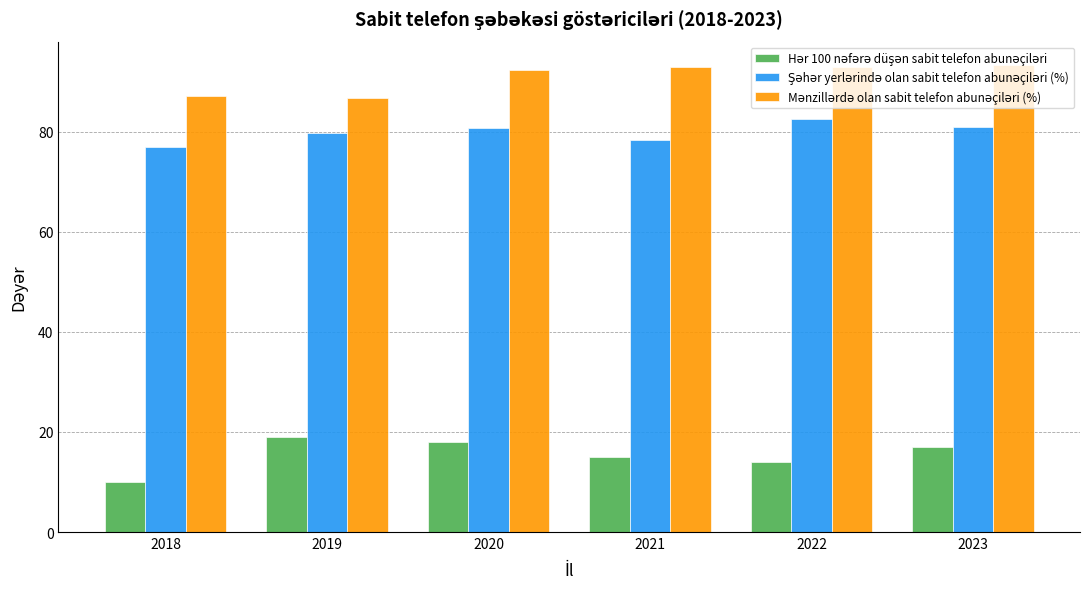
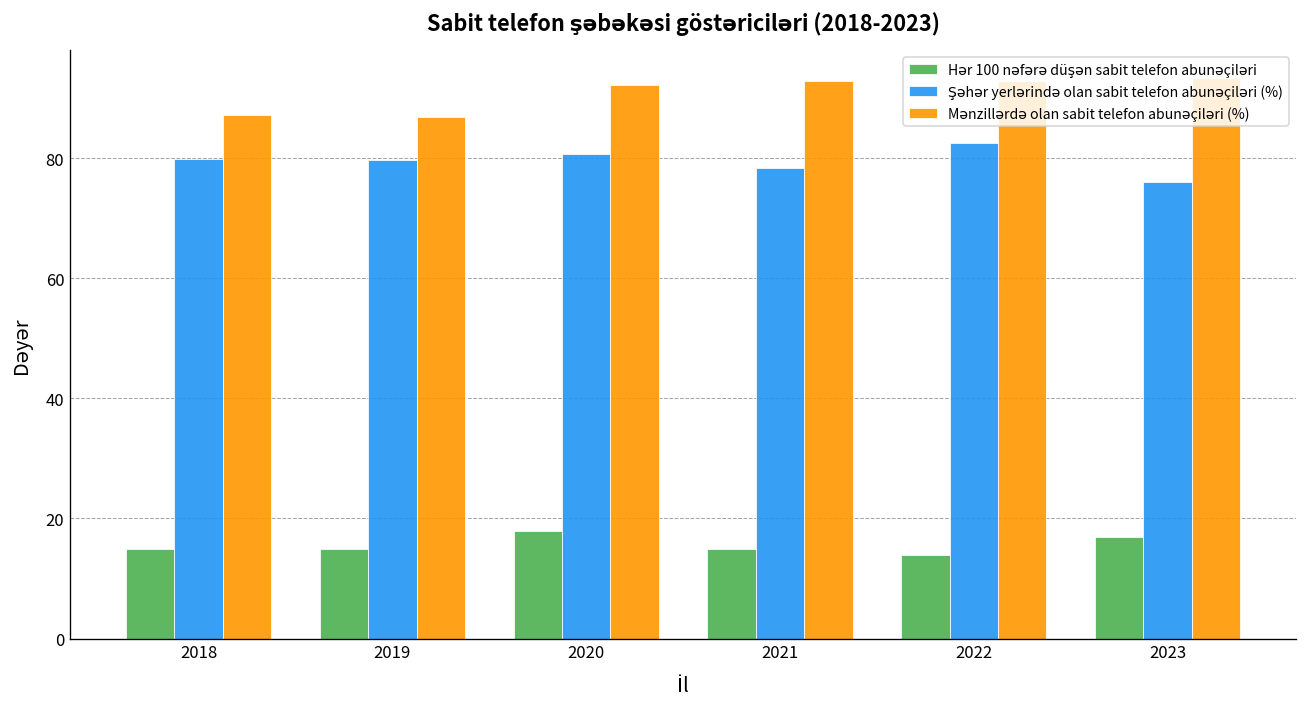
  {
    "Hər 100 nəfərə düşən sabit telefon abunəçiləri": {
-     "2018": 10,
-     "2019": 19,
+     "2018": 15,
+     "2019": 15,
      "2020": 18,
      "2021": 15,
      "2022": 14,
      "2023": 17
    },
    "Şəhər yerlərində olan sabit telefon abunəçiləri (%)": {
-     "2018": 77,
+     "2018": 80,
      "2019": 80,
      "2020": 81,
      "2021": 78,
      "2022": 83,
-     "2023": 81
+     "2023": 76
    },
    "Mənzillərdə olan sabit telefon abunəçiləri (%)": {
      "2018": 87,
      "2019": 87,
      "2020": 92,
      "2021": 93
    }
  }
